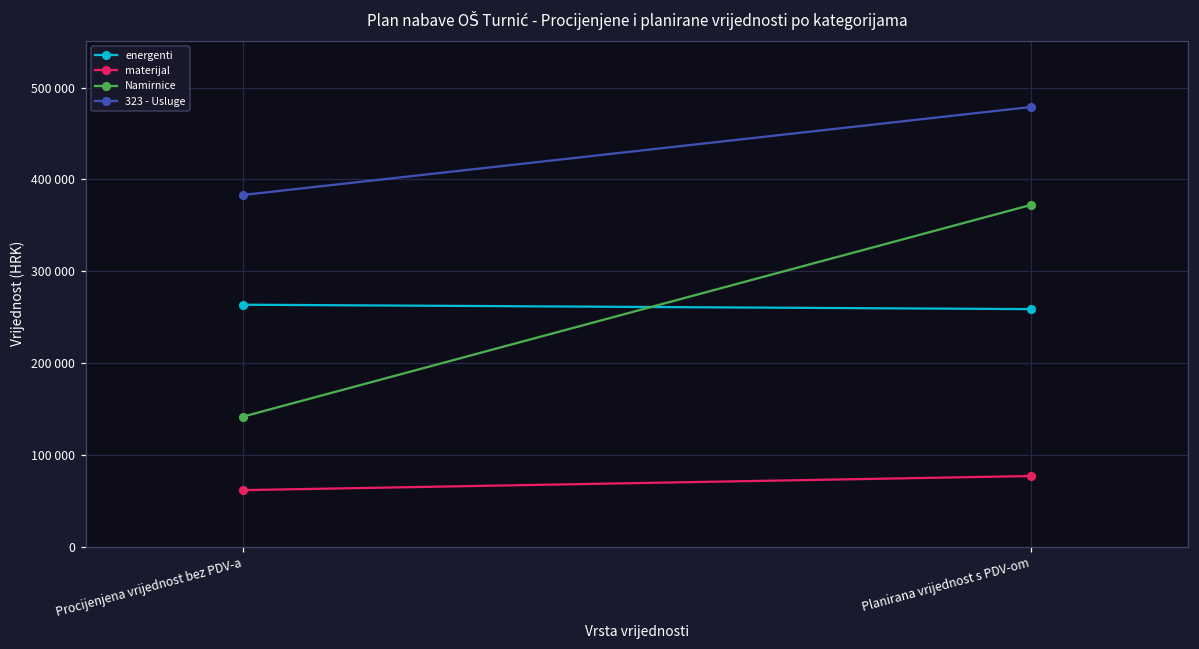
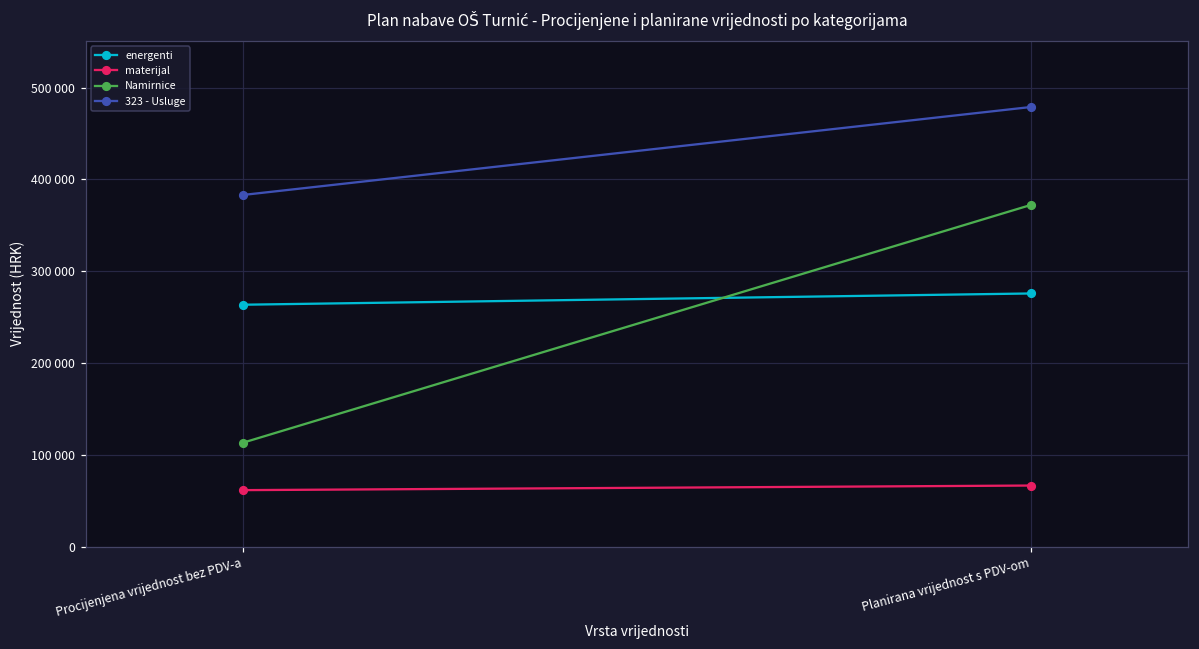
  {
    "energenti": {
      "Procijenjena vrijednost bez PDV-a": 260000,
-     "Planirana vrijednost s PDV-om": 260000
+     "Planirana vrijednost s PDV-om": 280000
    },
    "materijal": {
      "Procijenjena vrijednost bez PDV-a": 60000,
-     "Planirana vrijednost s PDV-om": 80000
+     "Planirana vrijednost s PDV-om": 70000
    },
    "Namirnice": {
-     "Procijenjena vrijednost bez PDV-a": 140000,
+     "Procijenjena vrijednost bez PDV-a": 110000,
      "Planirana vrijednost s PDV-om": 370000
    },
    "323 - Usluge": {
      "Procijenjena vrijednost bez PDV-a": 380000,
      "Planirana vrijednost s PDV-om": 480000
    }
  }
